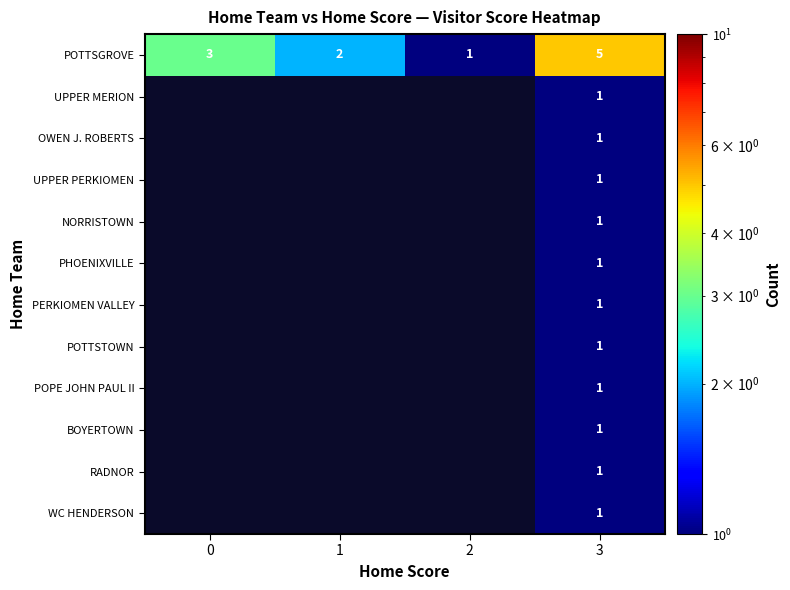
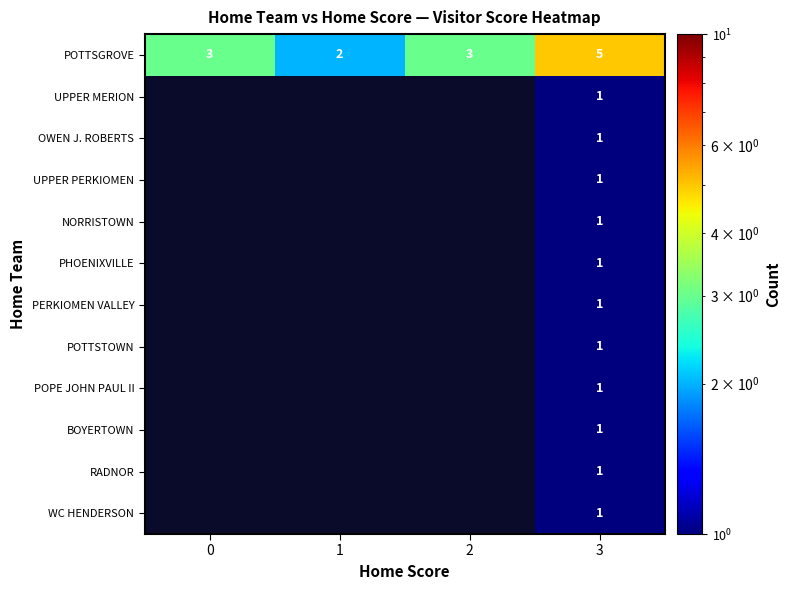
  {
    "POTTSGROVE": {
      "0": 3,
      "1": 2,
-     "2": 1,
+     "2": 3,
      "3": 5
    },
    "UPPER MERION": {
      "3": 1
    },
    "OWEN J. ROBERTS": {
      "3": 1
    },
    "UPPER PERKIOMEN": {
      "3": 1
    },
    "NORRISTOWN": {
      "3": 1
    },
    "PHOENIXVILLE": {
      "3": 1
    },
    "PERKIOMEN VALLEY": {
      "3": 1
    },
    "POTTSTOWN": {
      "3": 1
    },
    "POPE JOHN PAUL II": {
      "3": 1
    },
    "BOYERTOWN": {
      "3": 1
    },
    "RADNOR": {
      "3": 1
    },
    "WC HENDERSON": {
      "3": 1
    }
  }
